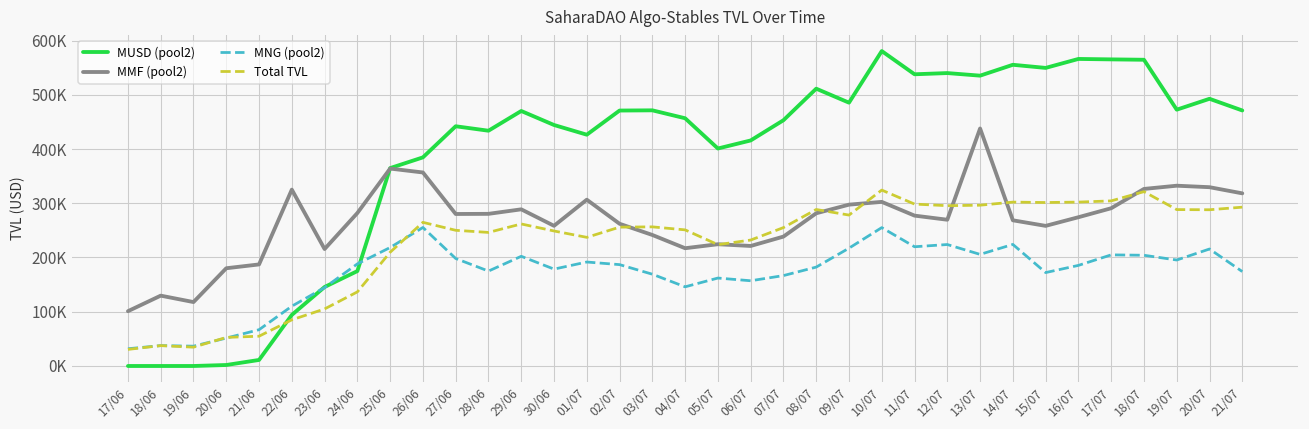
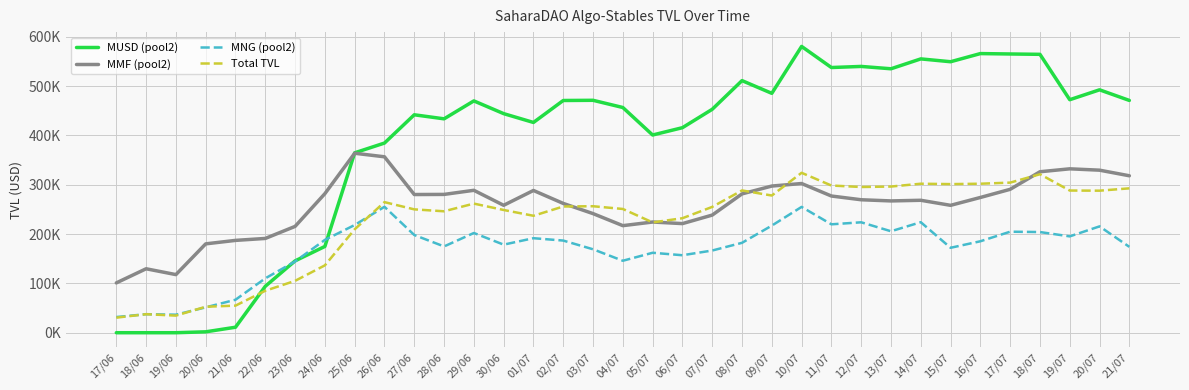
  {
    "MUSD (pool2)": {
      "17/06": 0,
      "18/06": 0,
      "19/06": 0,
      "20/06": 0,
      "21/06": 10000,
      "22/06": 90000,
      "24/06": 170000,
      "26/06": 380000,
      "27/06": 440000,
      "28/06": 430000,
      "29/06": 470000,
      "30/06": 440000,
      "01/07": 430000,
      "02/07": 470000,
      "03/07": 470000,
      "04/07": 460000,
      "05/07": 400000,
      "06/07": 420000,
      "07/07": 450000,
      "08/07": 510000,
      "09/07": 490000,
      "10/07": 580000,
      "11/07": 540000,
      "12/07": 540000,
      "13/07": 540000,
      "14/07": 560000,
      "15/07": 550000,
      "16/07": 570000,
      "17/07": 570000,
      "18/07": 560000,
      "19/07": 470000,
      "20/07": 490000,
      "21/07": 470000
    },
    "MMF (pool2)": {
      "17/06": 100000,
      "18/06": 130000,
      "19/06": 120000,
      "20/06": 180000,
      "21/06": 190000,
-     "22/06": 330000,
+     "22/06": 190000,
      "23/06": 220000,
      "24/06": 280000,
      "26/06": 360000,
      "27/06": 280000,
      "28/06": 280000,
      "29/06": 290000,
      "30/06": 260000,
-     "01/07": 310000,
+     "01/07": 290000,
      "02/07": 260000,
      "03/07": 240000,
      "04/07": 220000,
      "06/07": 220000,
      "07/07": 240000,
      "08/07": 280000,
      "09/07": 300000,
      "10/07": 300000,
      "11/07": 280000,
      "12/07": 270000,
-     "13/07": 440000,
+     "13/07": 270000,
      "14/07": 270000,
      "15/07": 260000,
      "16/07": 270000,
      "17/07": 290000,
      "19/07": 330000,
      "20/07": 330000,
      "21/07": 320000
    },
    "MNG (pool2)": {
      "21/06": 70000,
      "22/06": 110000,
      "24/06": 190000,
      "25/06": 220000,
      "26/06": 260000,
      "27/06": 200000,
      "28/06": 170000,
      "29/06": 200000,
      "30/06": 180000,
      "01/07": 190000,
      "02/07": 190000,
      "03/07": 170000,
      "04/07": 150000,
      "05/07": 160000,
      "06/07": 160000,
      "07/07": 170000,
      "08/07": 180000,
      "09/07": 220000,
      "10/07": 260000,
      "11/07": 220000,
      "12/07": 220000,
      "13/07": 210000,
      "14/07": 220000,
      "15/07": 170000,
      "16/07": 190000,
      "17/07": 200000,
      "18/07": 200000,
      "19/07": 200000,
      "20/07": 220000,
      "21/07": 170000
    },
    "Total TVL": {
      "21/06": 50000,
      "22/06": 90000,
      "23/06": 110000,
      "24/06": 140000,
      "25/06": 210000,
      "26/06": 260000,
      "27/06": 250000,
      "28/06": 250000,
      "29/06": 260000,
      "30/06": 250000,
      "01/07": 240000,
      "02/07": 260000,
      "03/07": 260000,
      "04/07": 250000,
      "06/07": 230000,
      "07/07": 260000,
      "08/07": 290000,
      "09/07": 280000,
      "10/07": 320000,
      "11/07": 300000,
      "12/07": 300000,
      "13/07": 300000,
      "14/07": 300000,
      "15/07": 300000,
      "16/07": 300000,
      "17/07": 300000,
      "19/07": 290000,
      "20/07": 290000,
      "21/07": 290000
    }
  }
